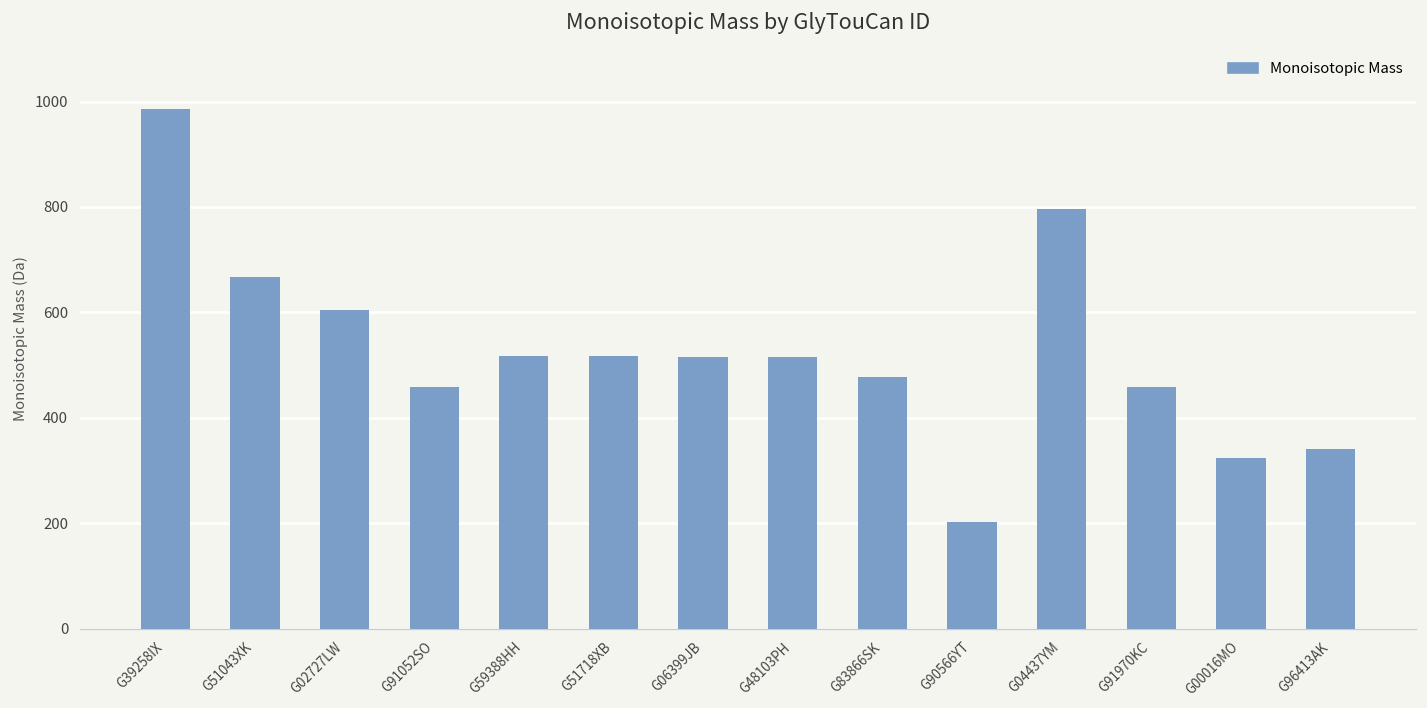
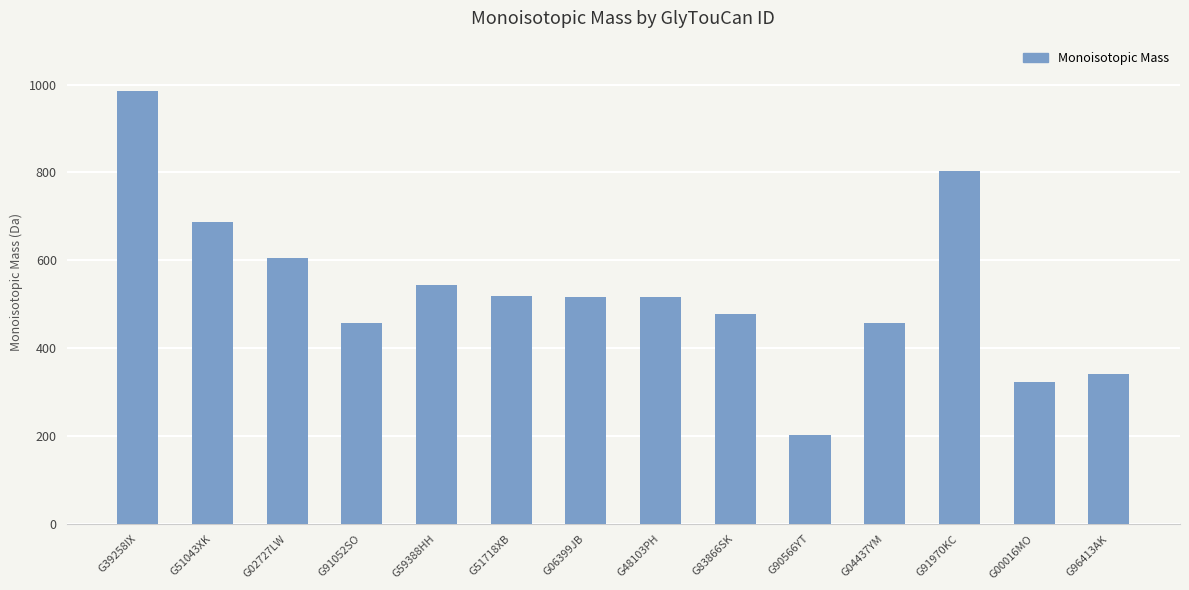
  {
    "G39258IX": 990,
-   "G51043XK": 670,
+   "G51043XK": 690,
    "G02727LW": 600,
    "G91052SO": 460,
-   "G59388HH": 520,
+   "G59388HH": 540,
    "G51718XB": 520,
    "G06399JB": 520,
    "G48103PH": 520,
    "G83866SK": 480,
    "G90566YT": 200,
-   "G04437YM": 800,
-   "G91970KC": 460,
+   "G04437YM": 460,
+   "G91970KC": 800,
    "G00016MO": 320,
    "G96413AK": 340
  }
